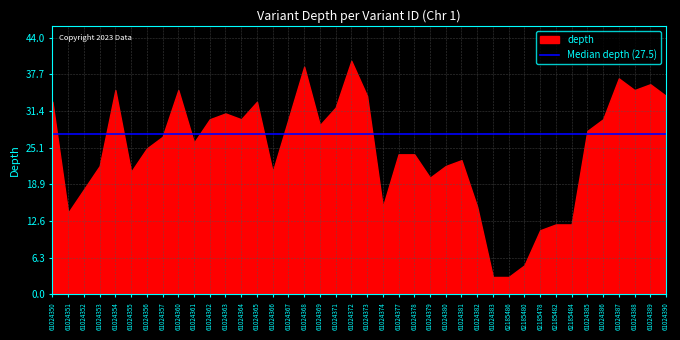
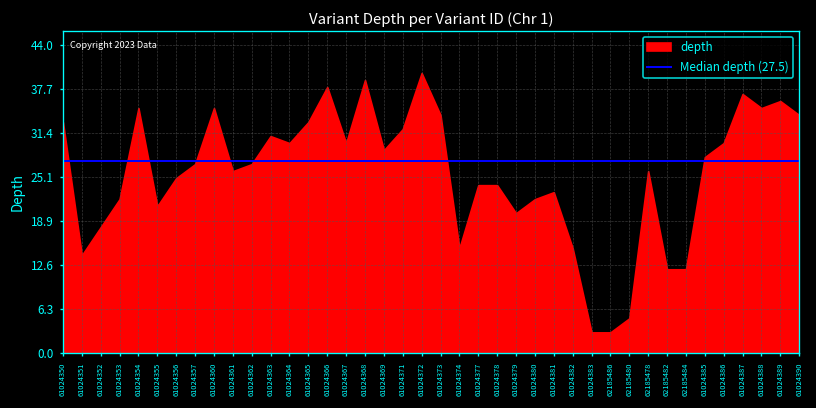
  {
    "61024350": 33,
    "61024351": 14,
    "61024352": 18,
    "61024353": 22,
    "61024354": 35,
    "61024355": 21,
    "61024356": 25,
    "61024357": 27,
    "61024360": 35,
    "61024361": 26,
-   "61024362": 30,
+   "61024362": 27,
    "61024363": 31,
    "61024364": 30,
    "61024365": 33,
-   "61024366": 21,
+   "61024366": 38,
    "61024367": 30,
    "61024368": 39,
    "61024369": 29,
    "61024371": 32,
    "61024372": 40,
    "61024373": 34,
    "61024374": 15,
    "61024377": 24,
    "61024378": 24,
    "61024379": 20,
    "61024380": 22,
    "61024381": 23,
    "61024382": 15,
    "61024383": 3,
    "62185486": 3,
    "62185480": 5,
-   "62185478": 11,
+   "62185478": 26,
    "62185482": 12,
    "62185484": 12,
    "61024385": 28,
    "61024386": 30,
    "61024387": 37,
    "61024388": 35,
    "61024389": 36,
    "61024390": 34
  }
